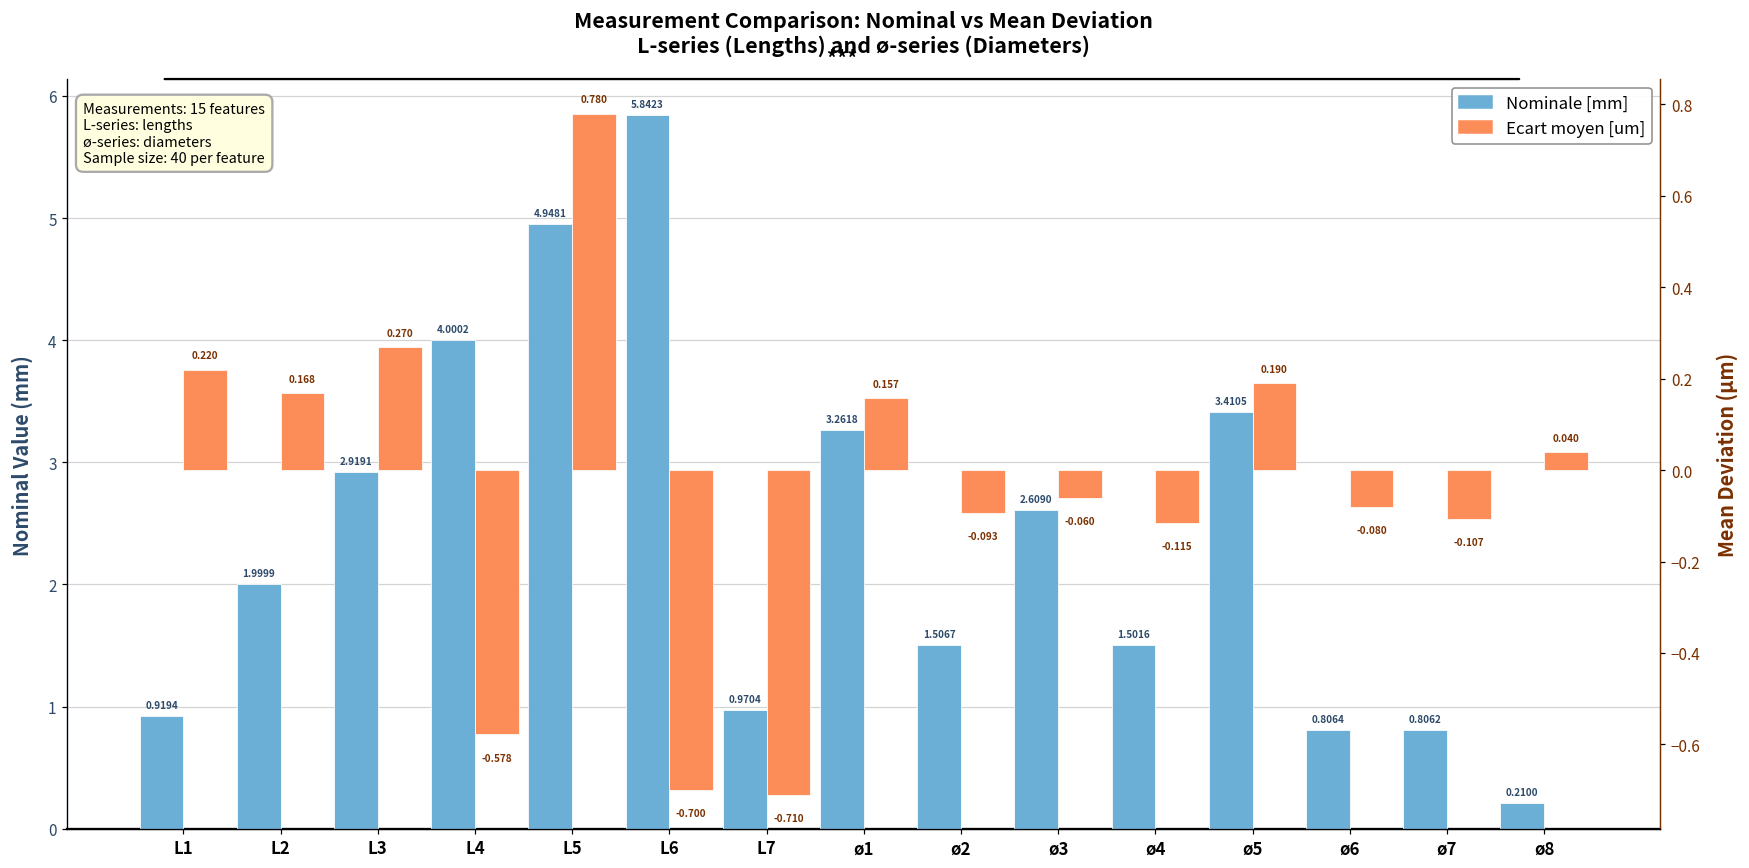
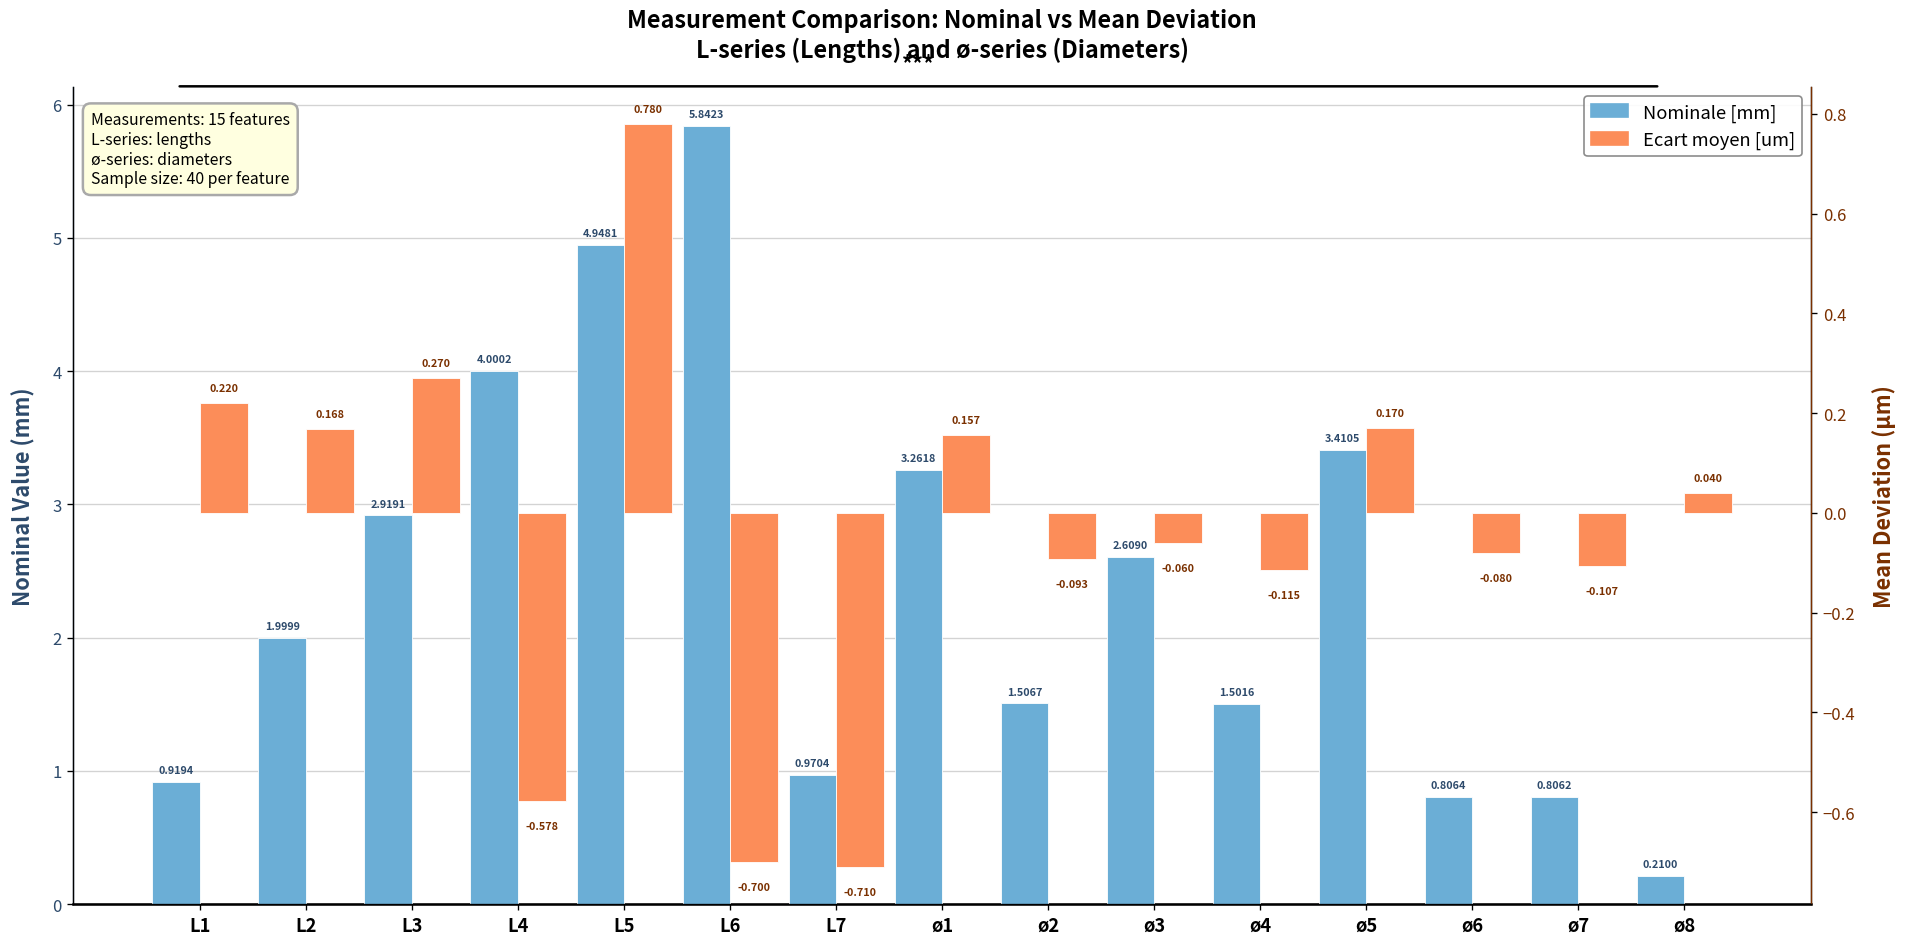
  {
    "Nominale [mm]": {
      "L1": 0.9194,
      "L2": 1.9999,
      "L3": 2.9191,
      "L4": 4.0002,
      "L5": 4.9481,
      "L6": 5.8423,
      "L7": 0.9704,
      "ø1": 3.2618,
      "ø2": 1.5067,
      "ø3": 2.6090,
      "ø4": 1.5016,
      "ø5": 3.4105,
      "ø6": 0.8064,
      "ø7": 0.8062,
      "ø8": 0.2100
    },
    "Ecart moyen [um]": {
      "L1": 0.220,
      "L2": 0.168,
      "L3": 0.270,
      "L4": -0.578,
      "L5": 0.780,
      "L6": -0.700,
      "L7": -0.710,
      "ø1": 0.157,
      "ø2": -0.093,
      "ø3": -0.060,
      "ø4": -0.115,
-     "ø5": 0.190,
+     "ø5": 0.170,
      "ø6": -0.080,
      "ø7": -0.107,
      "ø8": 0.040
    }
  }
